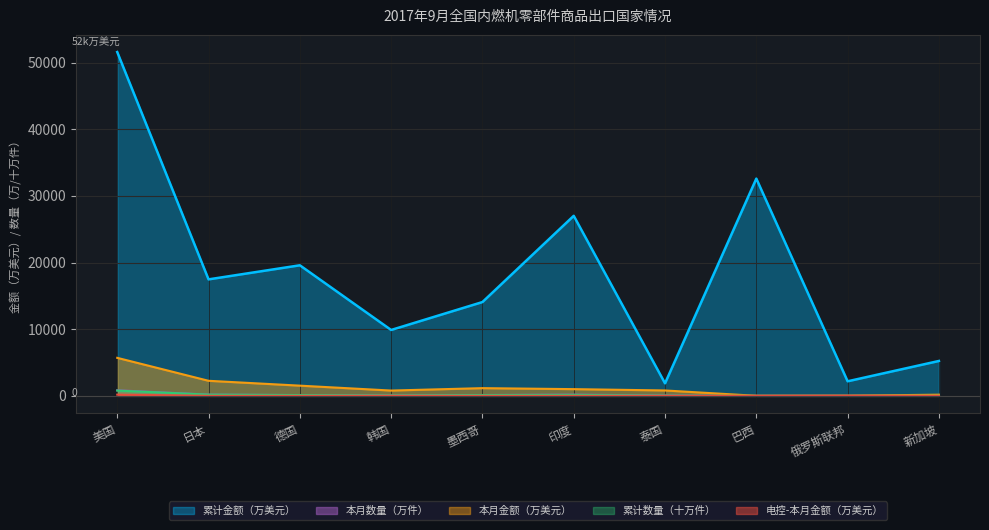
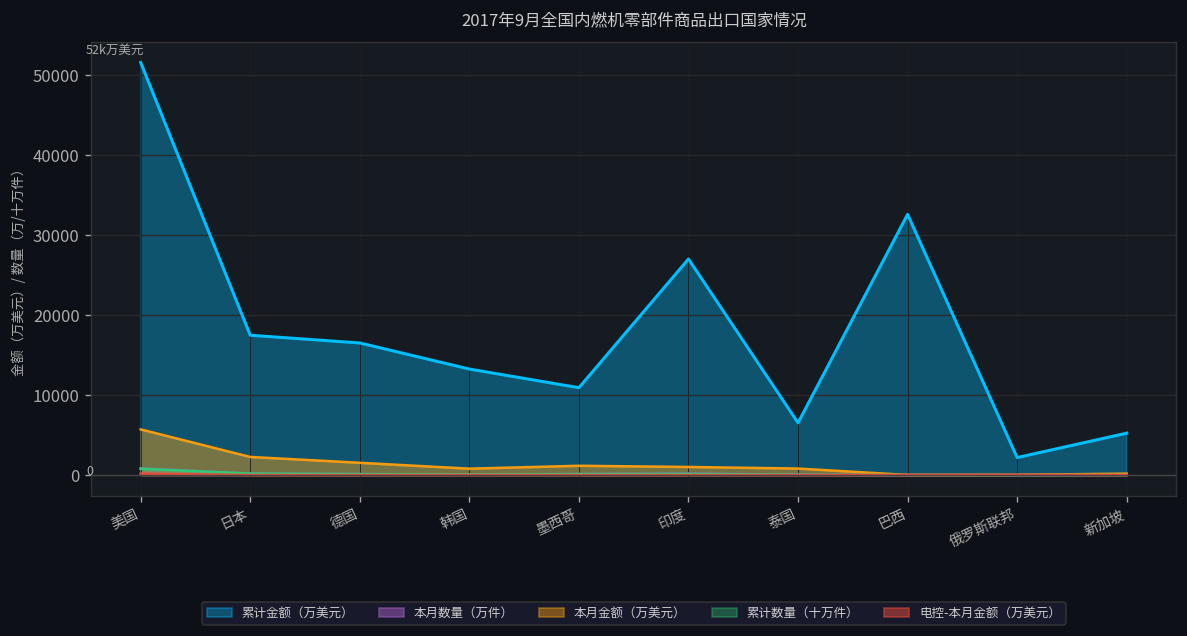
  {
    "累计金额（万美元）": {
      "日本": 17000,
-     "德国": 20000,
-     "韩国": 10000,
-     "墨西哥": 14000,
+     "德国": 17000,
+     "韩国": 13000,
+     "墨西哥": 11000,
      "印度": 27000,
-     "泰国": 2000,
+     "泰国": 7000,
      "巴西": 33000,
      "俄罗斯联邦": 2000,
      "新加坡": 5000
    }
  }
